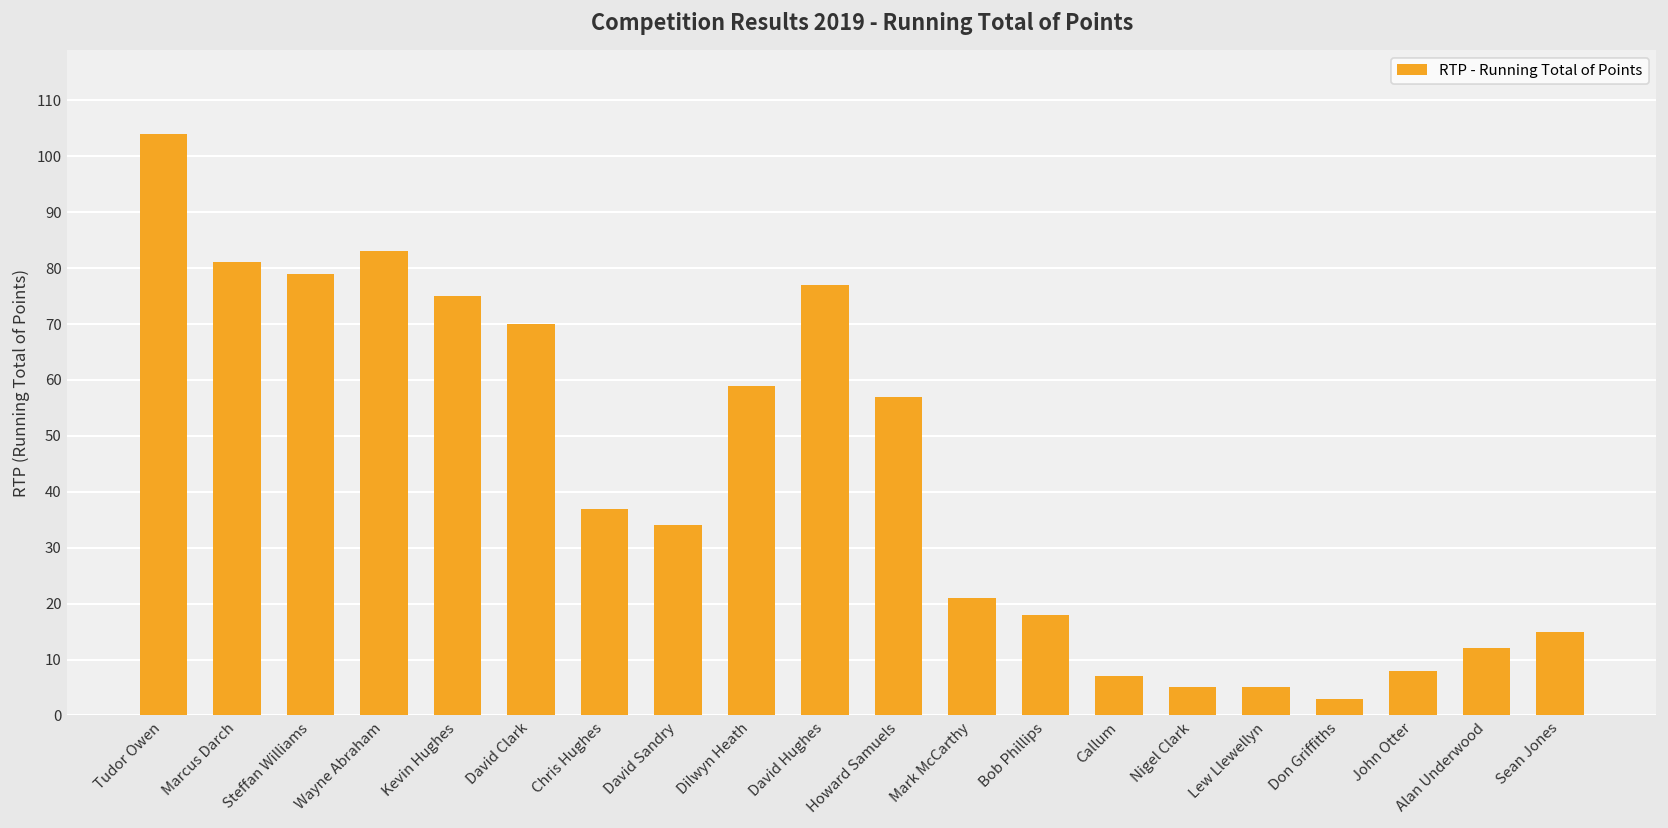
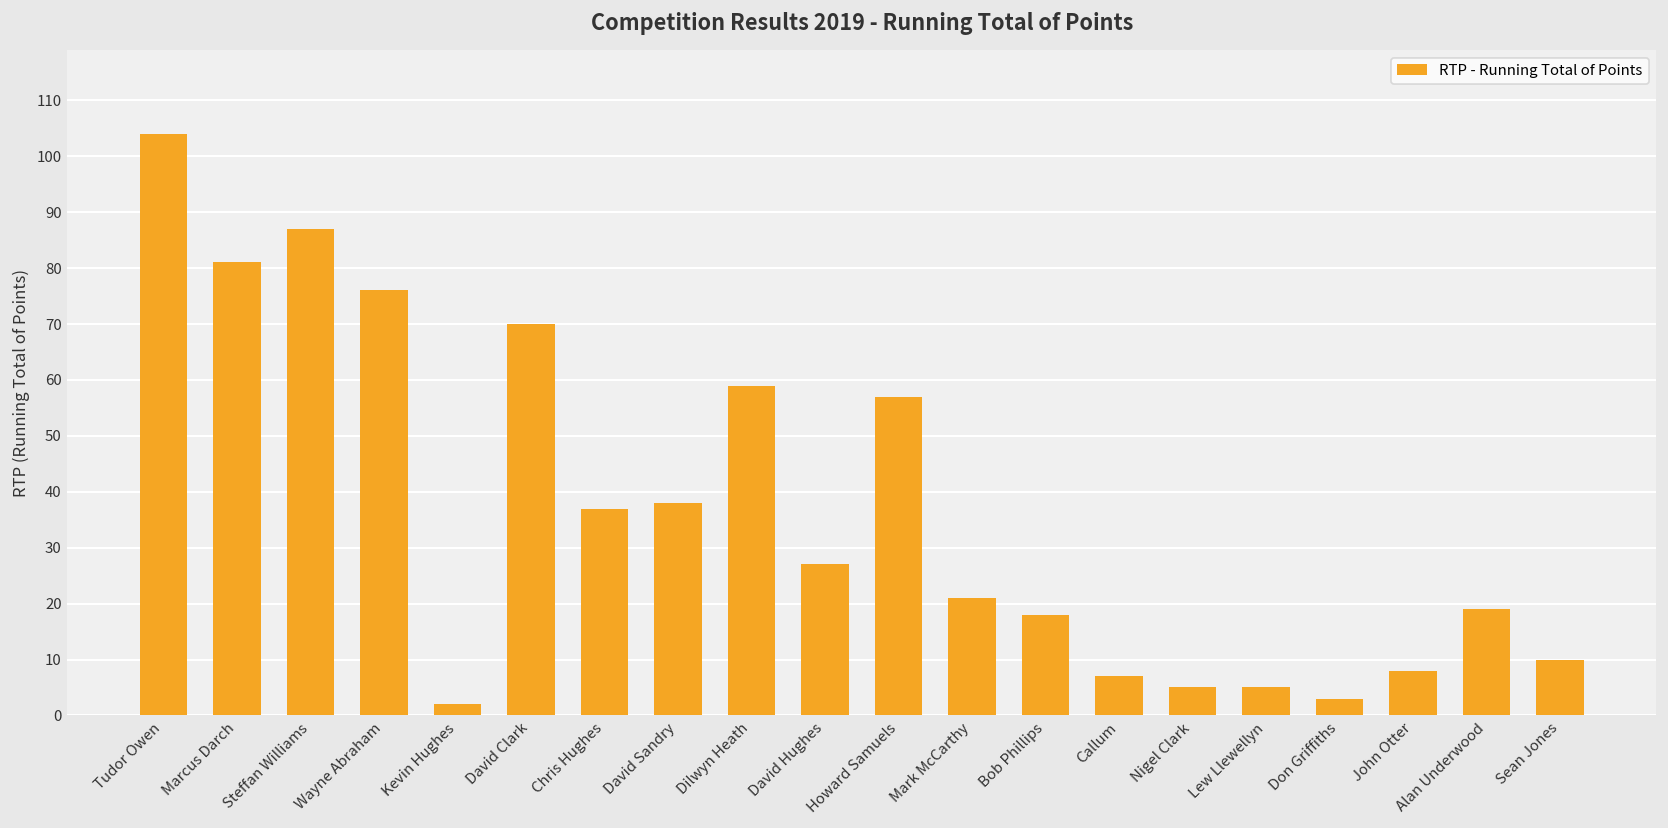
  {
    "Tudor Owen": 104,
    "Marcus Darch": 81,
-   "Steffan Williams": 79,
-   "Wayne Abraham": 83,
-   "Kevin Hughes": 75,
+   "Steffan Williams": 87,
+   "Wayne Abraham": 76,
+   "Kevin Hughes": 2,
    "David Clark": 70,
    "Chris Hughes": 37,
-   "David Sandry": 34,
+   "David Sandry": 38,
    "Dilwyn Heath": 59,
-   "David Hughes": 77,
+   "David Hughes": 27,
    "Howard Samuels": 57,
    "Mark McCarthy": 21,
    "Bob Phillips": 18,
    "Callum": 7,
    "Nigel Clark": 5,
    "Lew Llewellyn": 5,
    "Don Griffiths": 3,
    "John Otter": 8,
-   "Alan Underwood": 12,
-   "Sean Jones": 15
+   "Alan Underwood": 19,
+   "Sean Jones": 10
  }
